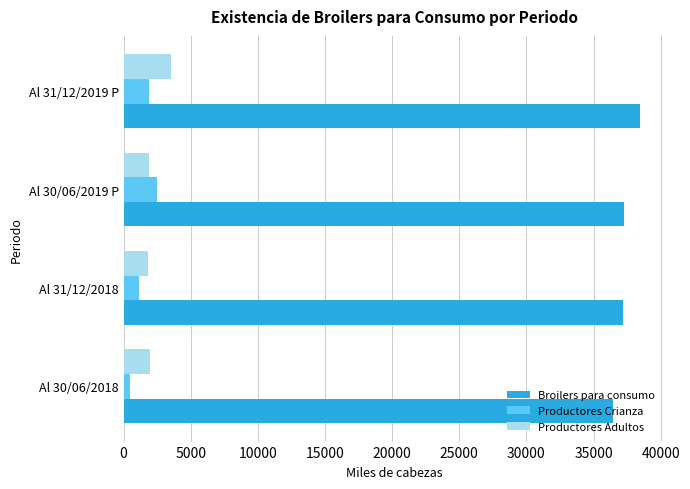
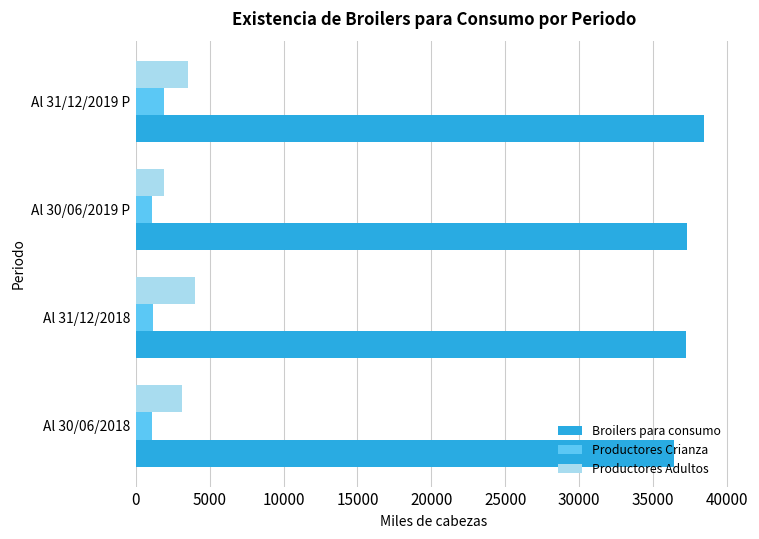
  {
    "Broilers para consumo": {
      "Al 31/12/2019 P": 38400,
      "Al 30/06/2019 P": 37300,
      "Al 31/12/2018": 37200,
      "Al 30/06/2018": 36400
    },
    "Productores Crianza": {
      "Al 31/12/2019 P": 1900,
-     "Al 30/06/2019 P": 2500,
+     "Al 30/06/2019 P": 1100,
      "Al 31/12/2018": 1100,
-     "Al 30/06/2018": 500
+     "Al 30/06/2018": 1100
    },
    "Productores Adultos": {
      "Al 31/12/2019 P": 3500,
      "Al 30/06/2019 P": 1900,
-     "Al 31/12/2018": 1900,
-     "Al 30/06/2018": 2000
+     "Al 31/12/2018": 4000,
+     "Al 30/06/2018": 3100
    }
  }
